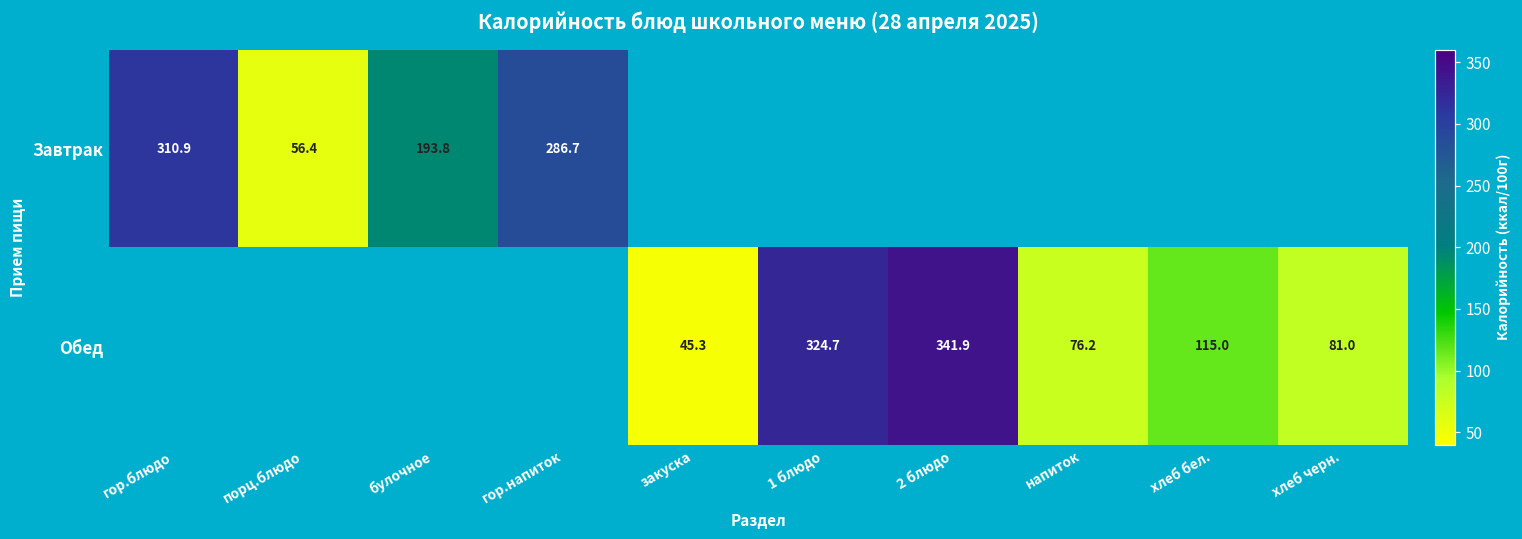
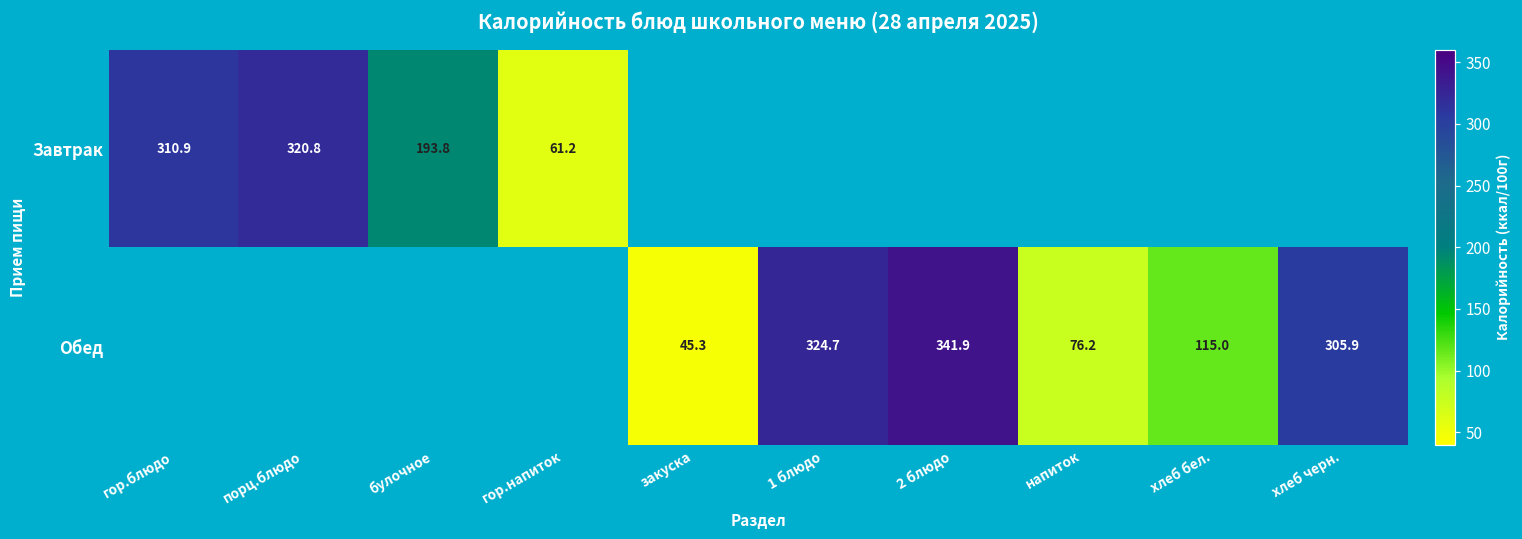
  {
    "Завтрак": {
      "гор.блюдо": 310.9,
-     "порц.блюдо": 56.4,
+     "порц.блюдо": 320.8,
      "булочное": 193.8,
-     "гор.напиток": 286.7
+     "гор.напиток": 61.2
    },
    "Обед": {
      "закуска": 45.3,
      "1 блюдо": 324.7,
      "2 блюдо": 341.9,
      "напиток": 76.2,
      "хлеб бел.": 115.0,
-     "хлеб черн.": 81.0
+     "хлеб черн.": 305.9
    }
  }
